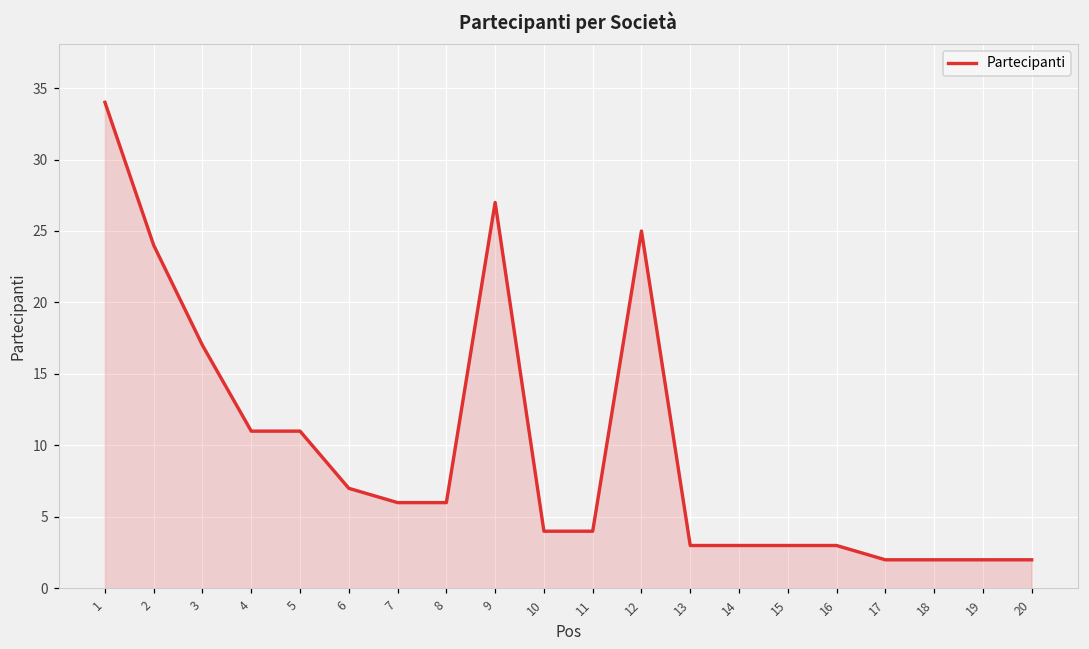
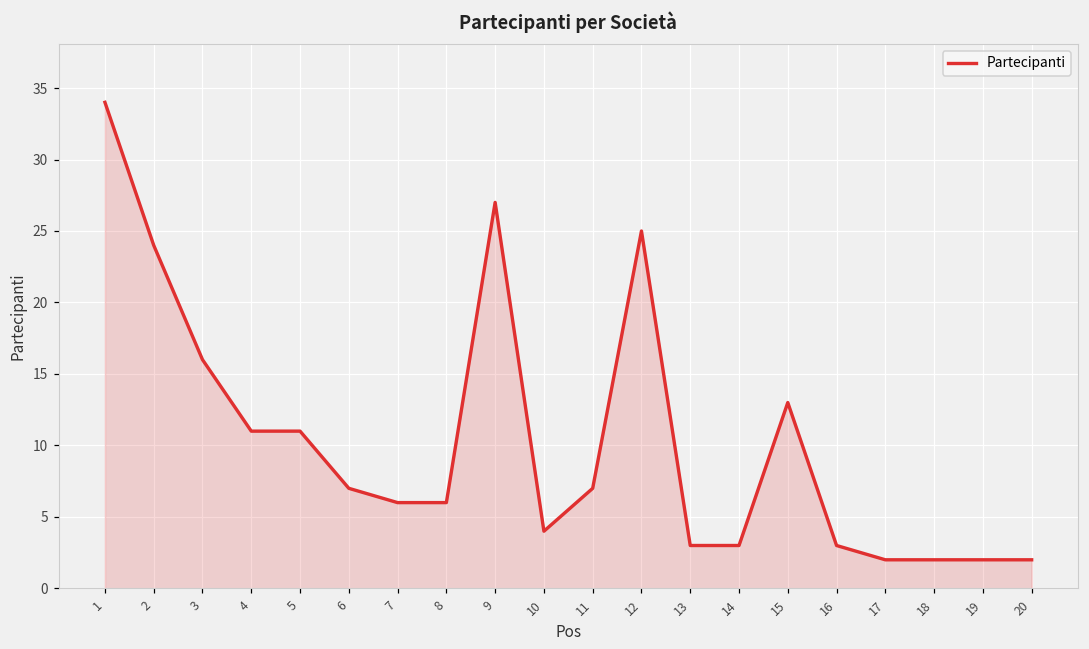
  {
    "1": 34,
    "2": 24,
-   "3": 17,
+   "3": 16,
    "4": 11,
    "5": 11,
    "6": 7,
    "7": 6,
    "8": 6,
    "9": 27,
    "10": 4,
-   "11": 4,
+   "11": 7,
    "12": 25,
    "13": 3,
    "14": 3,
-   "15": 3,
+   "15": 13,
    "16": 3,
    "17": 2,
    "18": 2,
    "19": 2,
    "20": 2
  }
